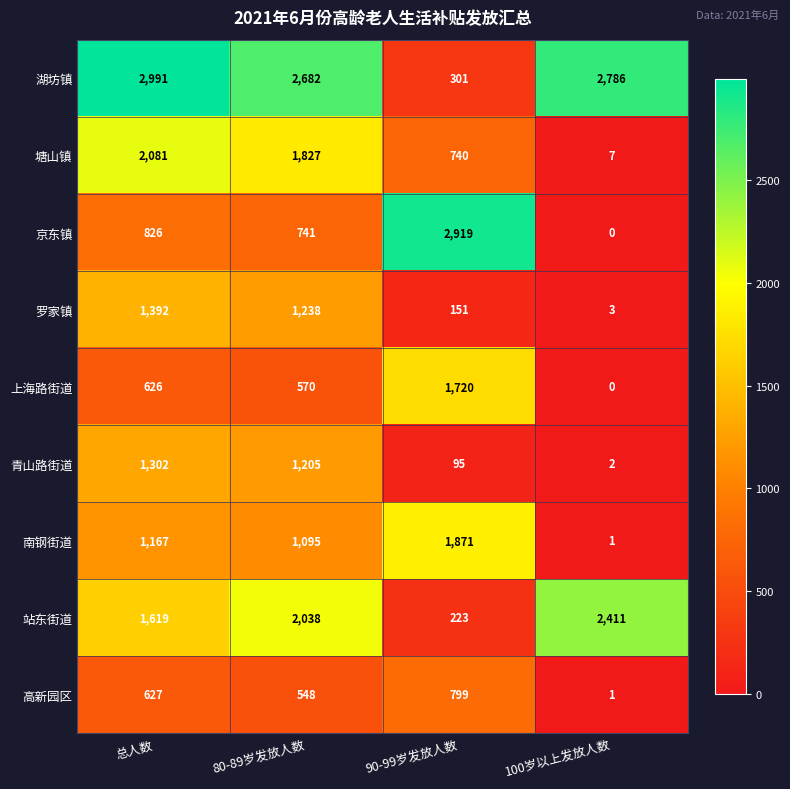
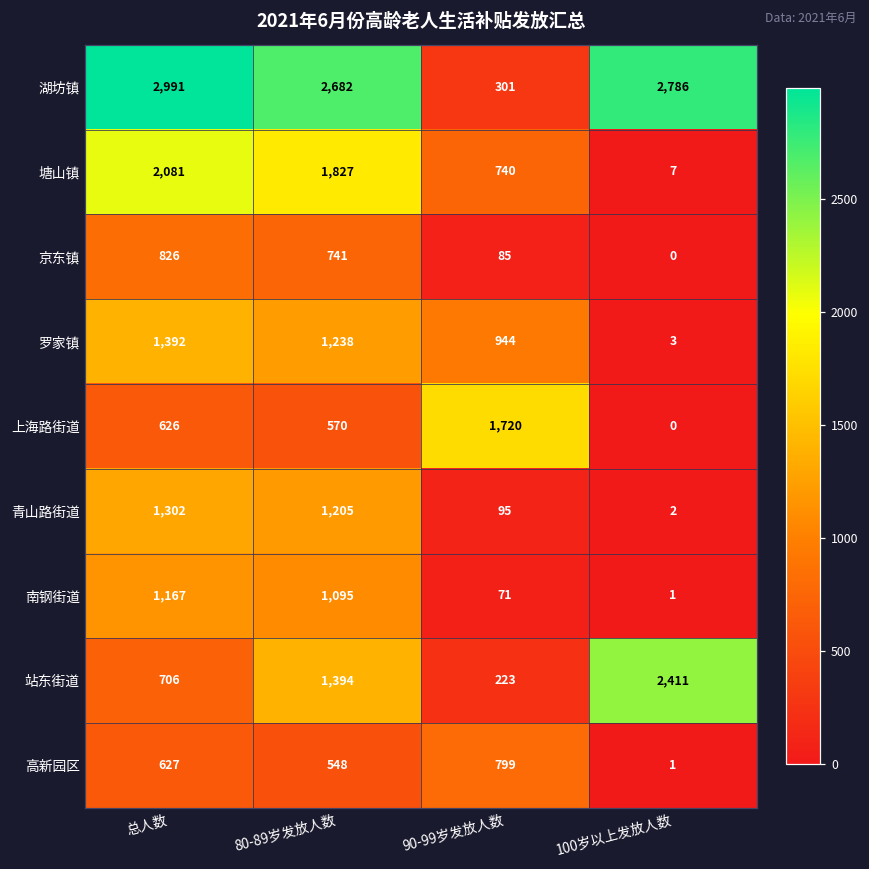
  {
    "湖坊镇": {
      "总人数": "2,991",
      "80-89岁发放人数": "2,682",
      "90-99岁发放人数": "301",
      "100岁以上发放人数": "2,786"
    },
    "塘山镇": {
      "总人数": "2,081",
      "80-89岁发放人数": "1,827",
      "90-99岁发放人数": "740",
      "100岁以上发放人数": "7"
    },
    "京东镇": {
      "总人数": "826",
      "80-89岁发放人数": "741",
-     "90-99岁发放人数": "2,919",
+     "90-99岁发放人数": "85",
      "100岁以上发放人数": "0"
    },
    "罗家镇": {
      "总人数": "1,392",
      "80-89岁发放人数": "1,238",
-     "90-99岁发放人数": "151",
+     "90-99岁发放人数": "944",
      "100岁以上发放人数": "3"
    },
    "上海路街道": {
      "总人数": "626",
      "80-89岁发放人数": "570",
      "90-99岁发放人数": "1,720",
      "100岁以上发放人数": "0"
    },
    "青山路街道": {
      "总人数": "1,302",
      "80-89岁发放人数": "1,205",
      "90-99岁发放人数": "95",
      "100岁以上发放人数": "2"
    },
    "南钢街道": {
      "总人数": "1,167",
      "80-89岁发放人数": "1,095",
-     "90-99岁发放人数": "1,871",
+     "90-99岁发放人数": "71",
      "100岁以上发放人数": "1"
    },
    "站东街道": {
-     "总人数": "1,619",
-     "80-89岁发放人数": "2,038",
+     "总人数": "706",
+     "80-89岁发放人数": "1,394",
      "90-99岁发放人数": "223",
      "100岁以上发放人数": "2,411"
    },
    "高新园区": {
      "总人数": "627",
      "80-89岁发放人数": "548",
      "90-99岁发放人数": "799",
      "100岁以上发放人数": "1"
    }
  }
